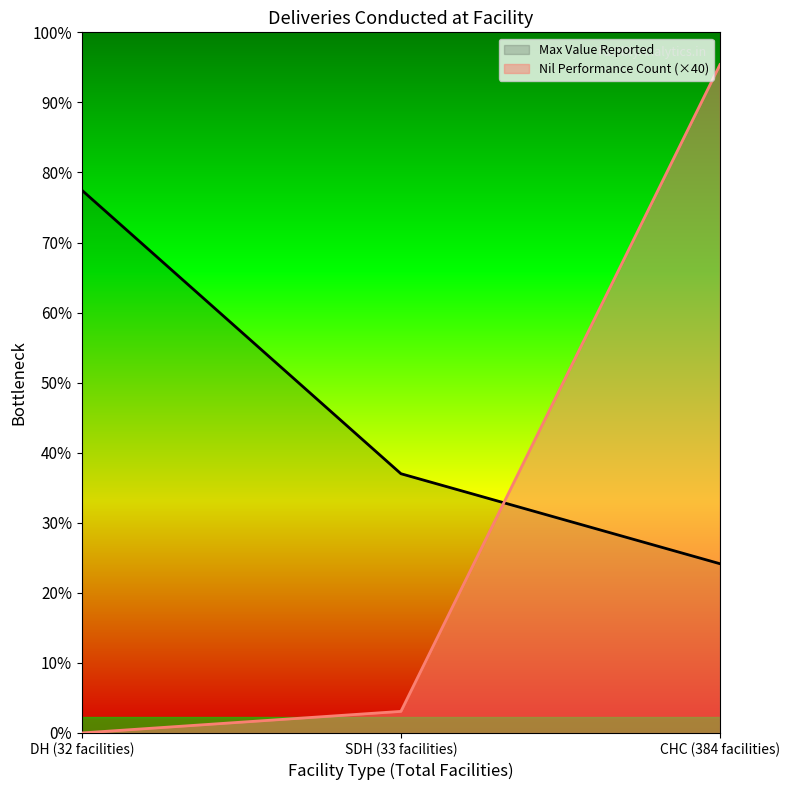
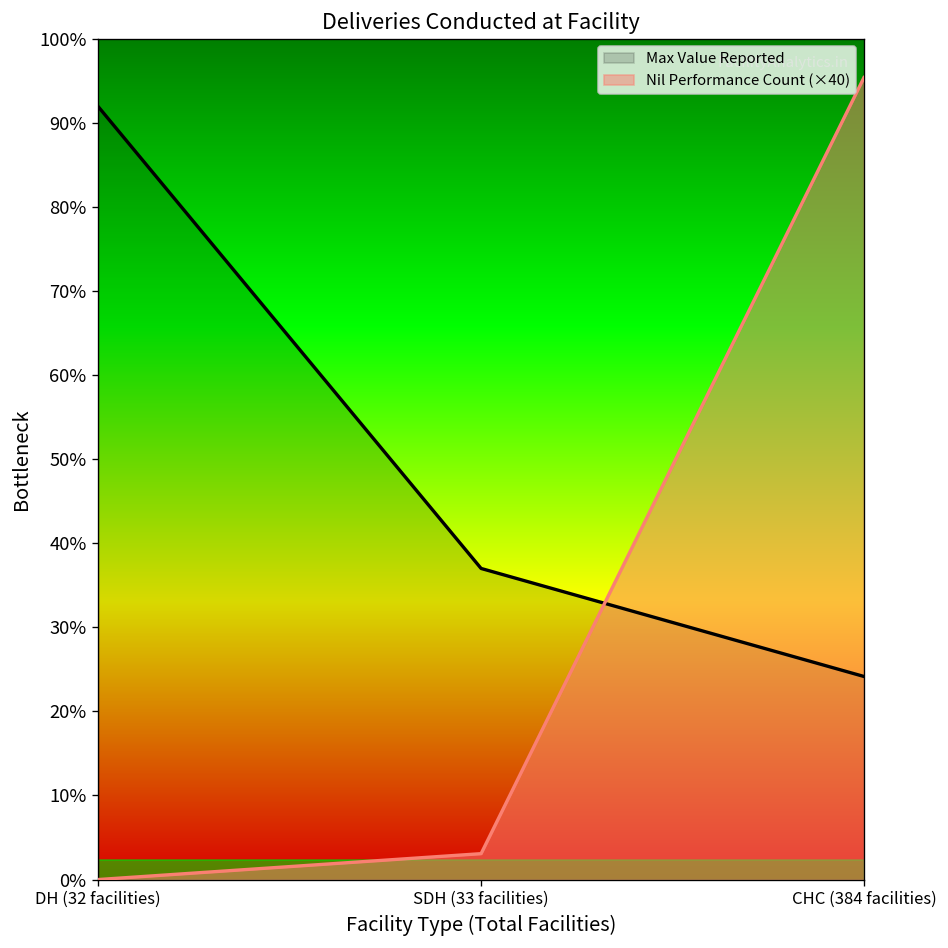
  {
    "Max Value Reported": {
-     "DH (32 facilities)": "77%",
+     "DH (32 facilities)": "92%",
      "SDH (33 facilities)": "37%",
      "CHC (384 facilities)": "24%"
    },
    "Nil Performance Count (×40)": {
      "SDH (33 facilities)": "3%",
      "CHC (384 facilities)": "95%"
    }
  }
